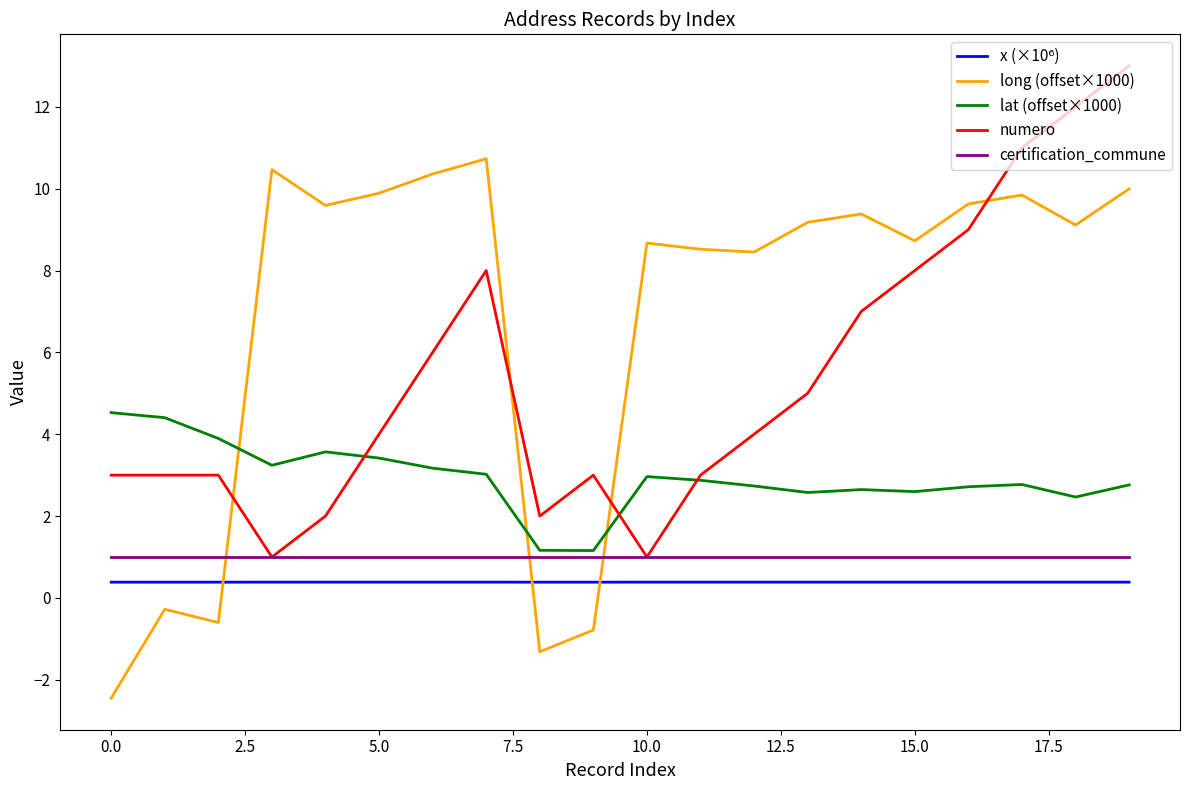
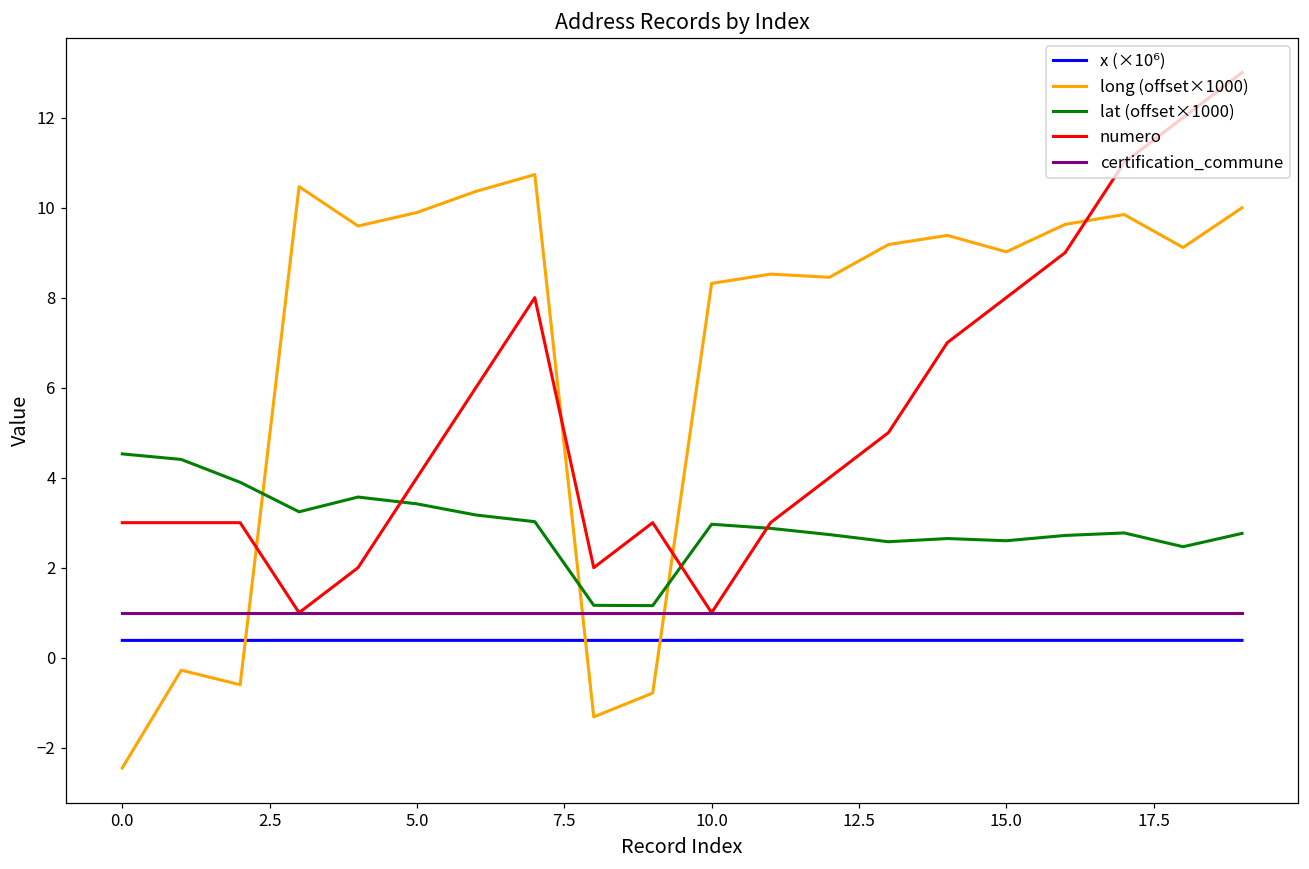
  {
    "x (×10⁶)": {
      "0.0": 0.4,
      "5.0": 0.4,
      "10.0": 0.4,
      "15.0": 0.4
    },
    "long (offset×1000)": {
      "0.0": -2.4,
      "5.0": 9.9,
-     "10.0": 8.7,
-     "15.0": 8.7
+     "10.0": 8.3,
+     "15.0": 9.0
    },
    "lat (offset×1000)": {
      "0.0": 4.5,
      "5.0": 3.4,
      "10.0": 3.0,
      "15.0": 2.6
    },
    "numero": {
      "0.0": 3.0,
      "5.0": 4.0,
      "15.0": 8.0
    },
    "certification_commune": {
      "0.0": 1.0,
      "5.0": 1.0,
      "15.0": 1.0
    }
  }
